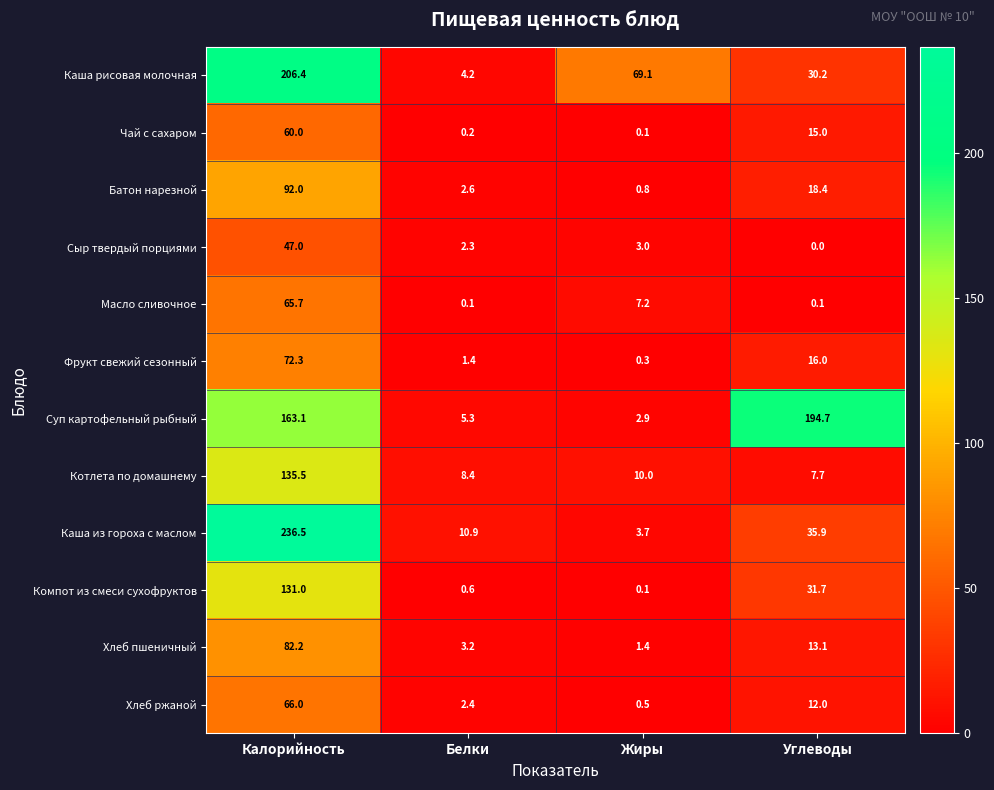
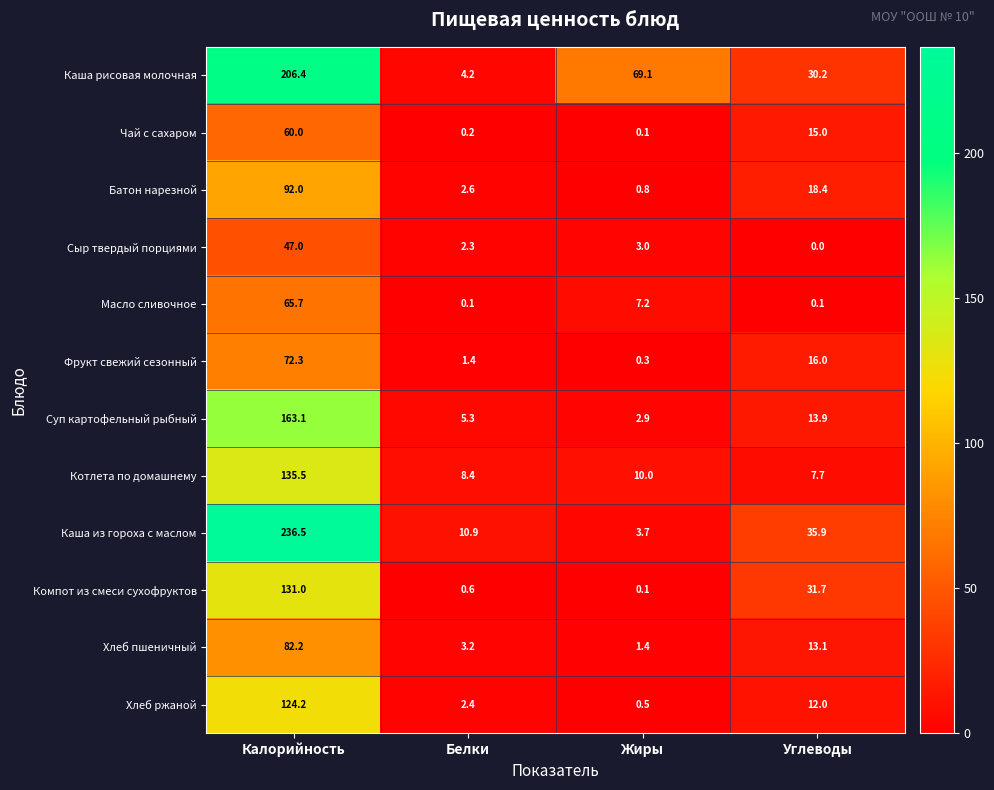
  {
    "Каша рисовая молочная": {
      "Калорийность": 206.4,
      "Белки": 4.2,
      "Жиры": 69.1,
      "Углеводы": 30.2
    },
    "Чай с сахаром": {
      "Калорийность": 60.0,
      "Белки": 0.2,
      "Жиры": 0.1,
      "Углеводы": 15.0
    },
    "Батон нарезной": {
      "Калорийность": 92.0,
      "Белки": 2.6,
      "Жиры": 0.8,
      "Углеводы": 18.4
    },
    "Сыр твердый порциями": {
      "Калорийность": 47.0,
      "Белки": 2.3,
      "Жиры": 3.0,
      "Углеводы": 0.0
    },
    "Масло сливочное": {
      "Калорийность": 65.7,
      "Белки": 0.1,
      "Жиры": 7.2,
      "Углеводы": 0.1
    },
    "Фрукт свежий сезонный": {
      "Калорийность": 72.3,
      "Белки": 1.4,
      "Жиры": 0.3,
      "Углеводы": 16.0
    },
    "Суп картофельный рыбный": {
      "Калорийность": 163.1,
      "Белки": 5.3,
      "Жиры": 2.9,
-     "Углеводы": 194.7
+     "Углеводы": 13.9
    },
    "Котлета по домашнему": {
      "Калорийность": 135.5,
      "Белки": 8.4,
      "Жиры": 10.0,
      "Углеводы": 7.7
    },
    "Каша из гороха с маслом": {
      "Калорийность": 236.5,
      "Белки": 10.9,
      "Жиры": 3.7,
      "Углеводы": 35.9
    },
    "Компот из смеси сухофруктов": {
      "Калорийность": 131.0,
      "Белки": 0.6,
      "Жиры": 0.1,
      "Углеводы": 31.7
    },
    "Хлеб пшеничный": {
      "Калорийность": 82.2,
      "Белки": 3.2,
      "Жиры": 1.4,
      "Углеводы": 13.1
    },
    "Хлеб ржаной": {
-     "Калорийность": 66.0,
+     "Калорийность": 124.2,
      "Белки": 2.4,
      "Жиры": 0.5,
      "Углеводы": 12.0
    }
  }
